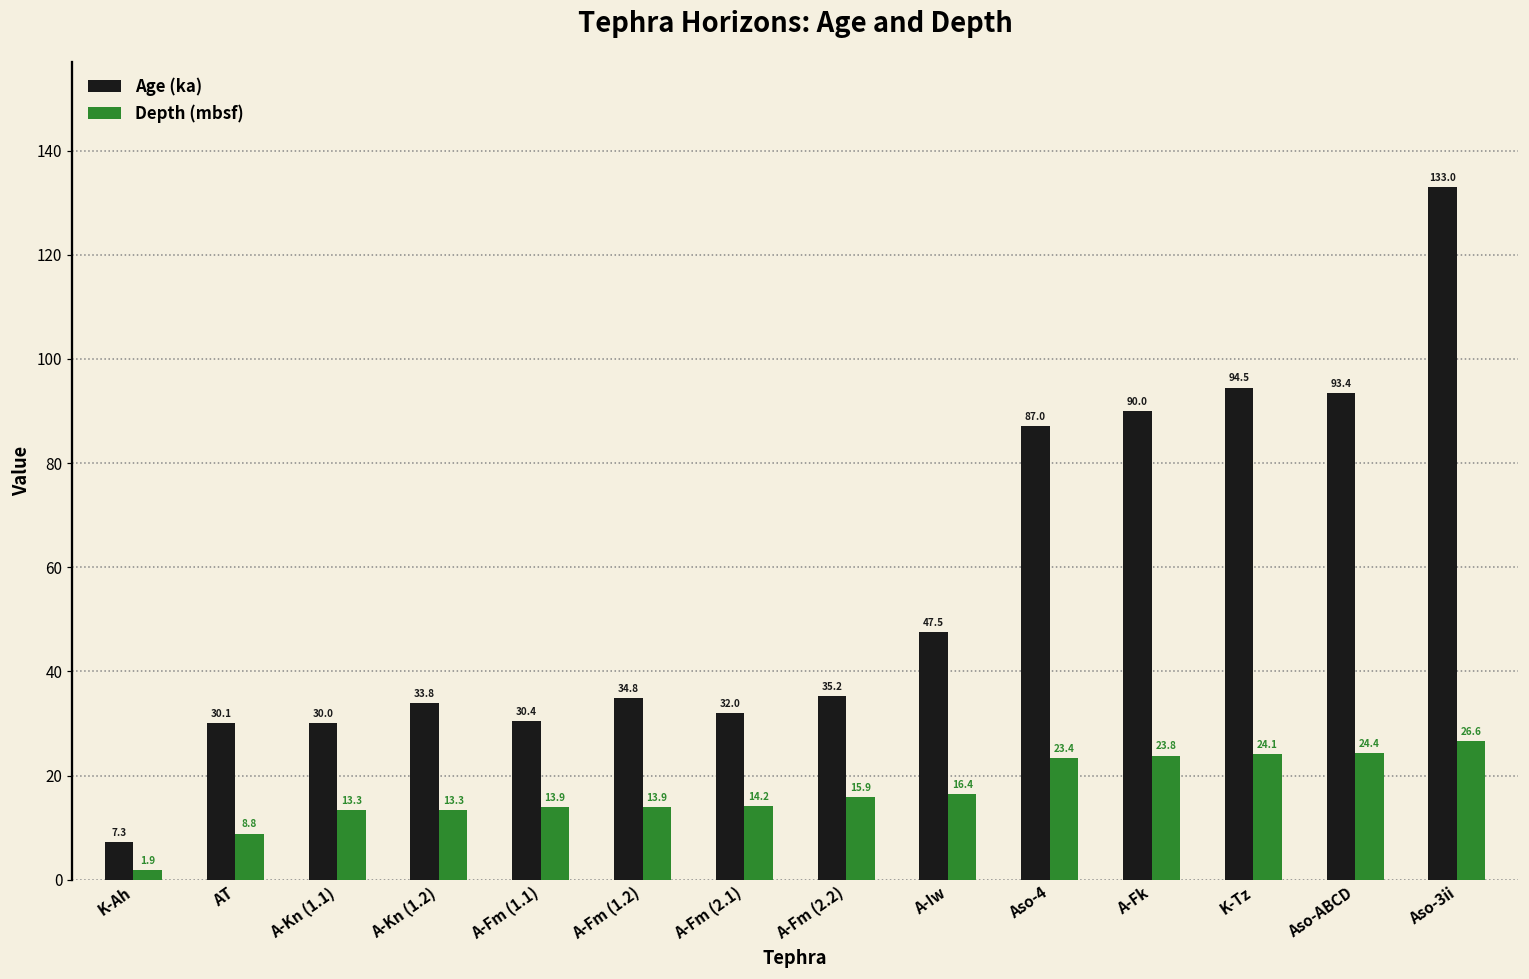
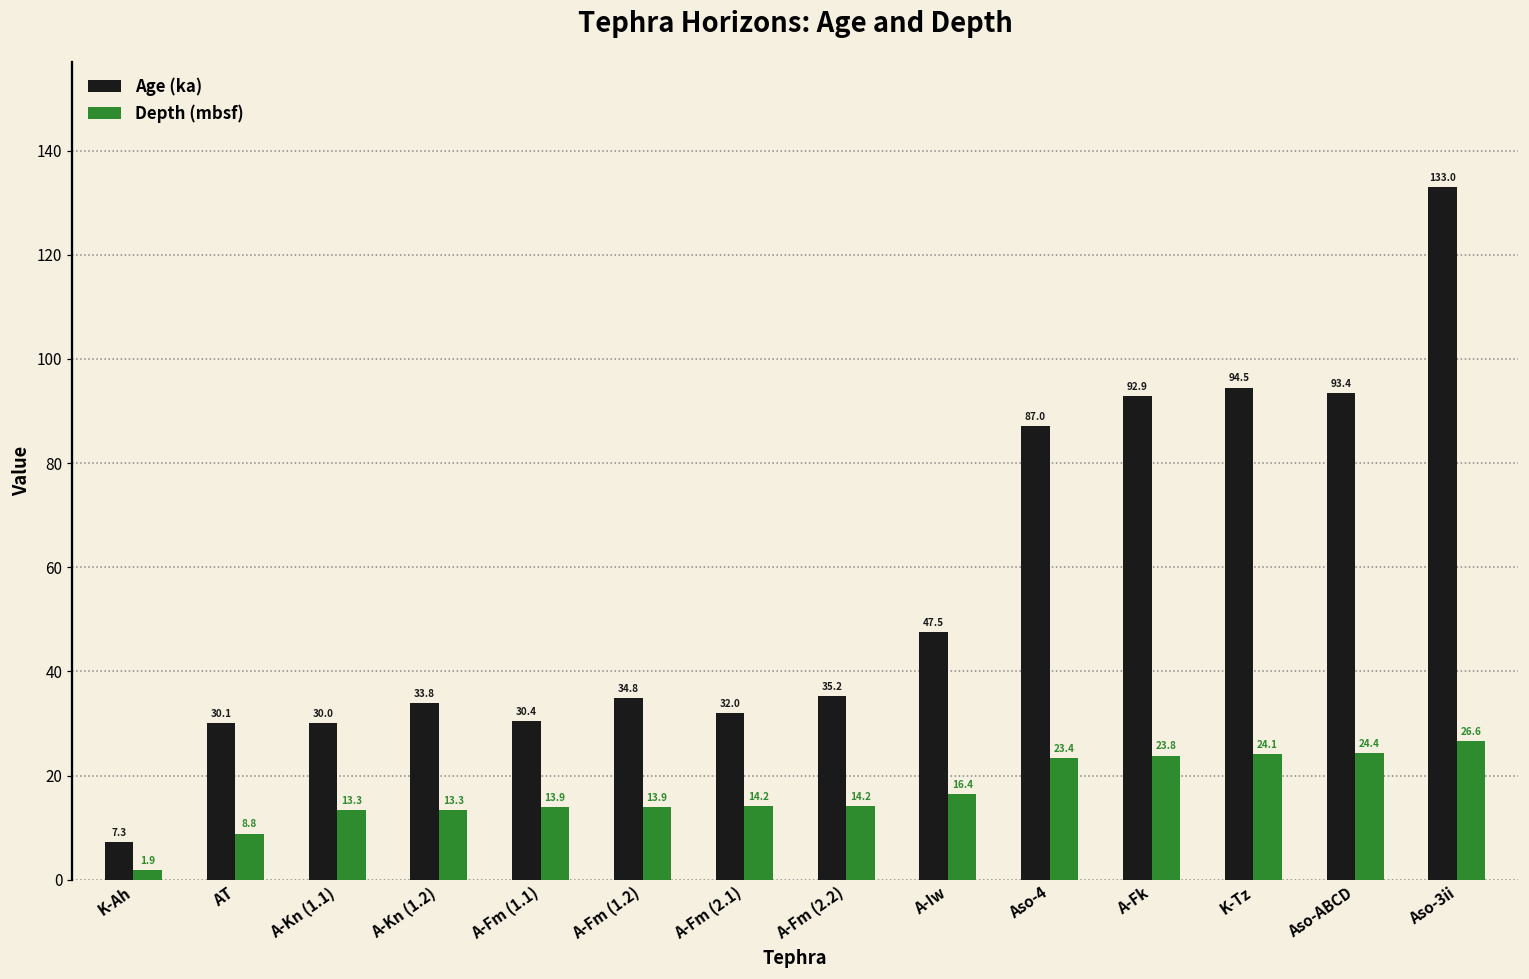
  {
    "Age (ka)": {
      "K-Ah": 7.3,
      "AT": 30.1,
      "A-Kn (1.1)": 30.0,
      "A-Kn (1.2)": 33.8,
      "A-Fm (1.1)": 30.4,
      "A-Fm (1.2)": 34.8,
      "A-Fm (2.1)": 32.0,
      "A-Fm (2.2)": 35.2,
      "A-Iw": 47.5,
      "Aso-4": 87.0,
-     "A-Fk": 90.0,
+     "A-Fk": 92.9,
      "K-Tz": 94.5,
      "Aso-ABCD": 93.4,
      "Aso-3ii": 133.0
    },
    "Depth (mbsf)": {
      "K-Ah": 1.9,
      "AT": 8.8,
      "A-Kn (1.1)": 13.3,
      "A-Kn (1.2)": 13.3,
      "A-Fm (1.1)": 13.9,
      "A-Fm (1.2)": 13.9,
      "A-Fm (2.1)": 14.2,
-     "A-Fm (2.2)": 15.9,
+     "A-Fm (2.2)": 14.2,
      "A-Iw": 16.4,
      "Aso-4": 23.4,
      "A-Fk": 23.8,
      "K-Tz": 24.1,
      "Aso-ABCD": 24.4,
      "Aso-3ii": 26.6
    }
  }
